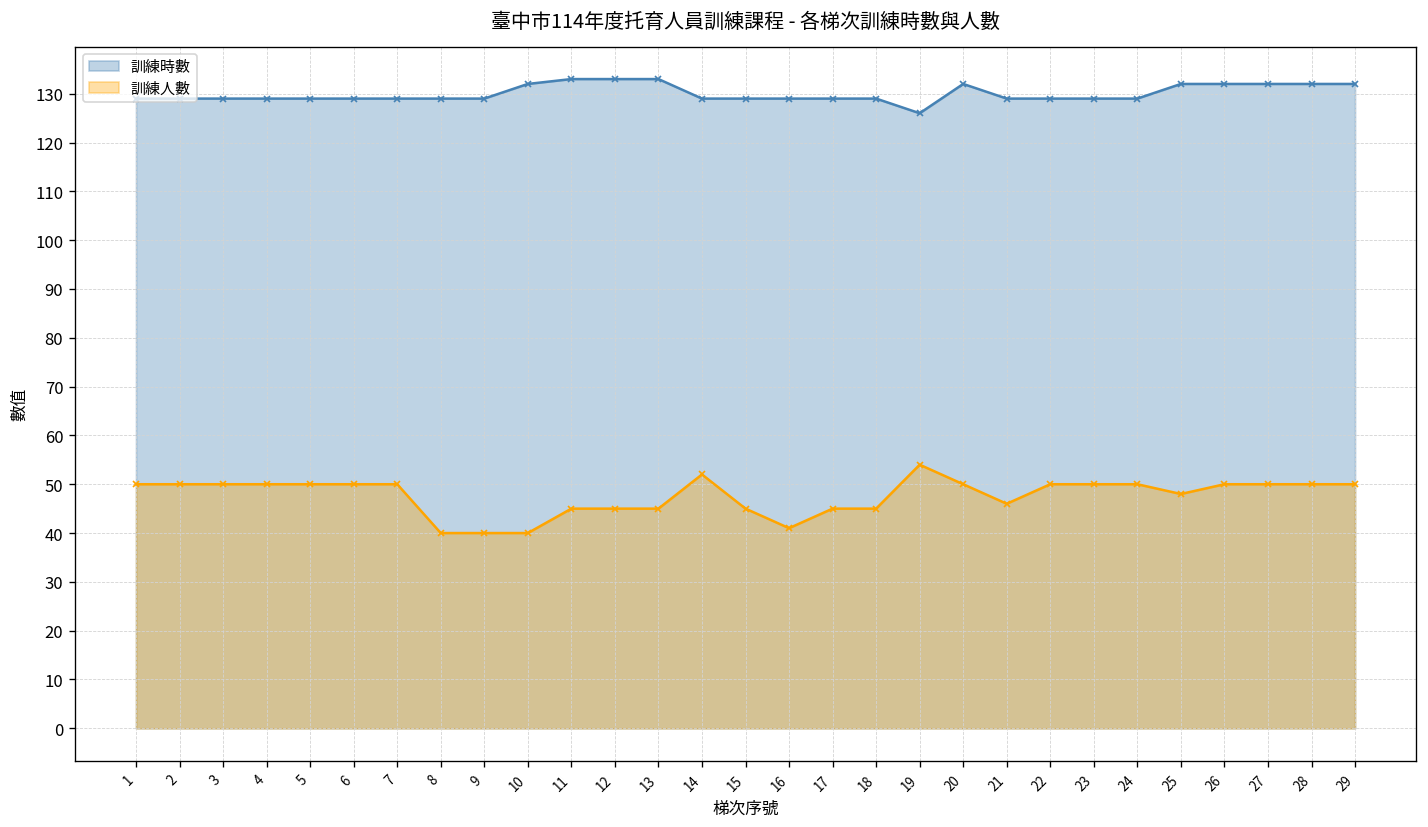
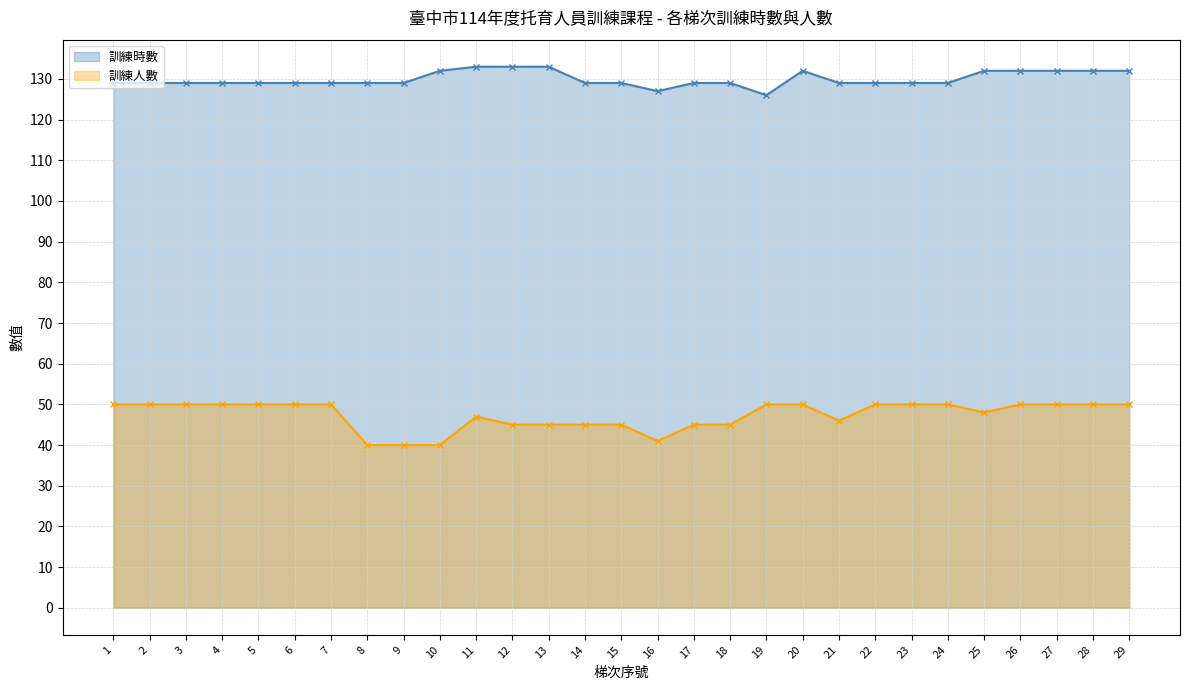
  {
    "訓練時數": {
      "3": 129,
      "4": 129,
      "5": 129,
      "6": 129,
      "7": 129,
      "8": 129,
      "9": 129,
      "10": 132,
      "11": 133,
      "12": 133,
      "13": 133,
      "14": 129,
      "15": 129,
-     "16": 129,
+     "16": 127,
      "17": 129,
      "18": 129,
      "19": 126,
      "20": 132,
      "21": 129,
      "22": 129,
      "23": 129,
      "24": 129,
      "25": 132,
      "26": 132,
      "27": 132,
      "28": 132,
      "29": 132
    },
    "訓練人數": {
      "1": 50,
      "2": 50,
      "3": 50,
      "4": 50,
      "5": 50,
      "6": 50,
      "7": 50,
      "8": 40,
      "9": 40,
      "10": 40,
-     "11": 45,
+     "11": 47,
      "12": 45,
      "13": 45,
-     "14": 52,
+     "14": 45,
      "15": 45,
      "16": 41,
      "17": 45,
      "18": 45,
-     "19": 54,
+     "19": 50,
      "20": 50,
      "21": 46,
      "22": 50,
      "23": 50,
      "24": 50,
      "25": 48,
      "26": 50,
      "27": 50,
      "28": 50,
      "29": 50
    }
  }
